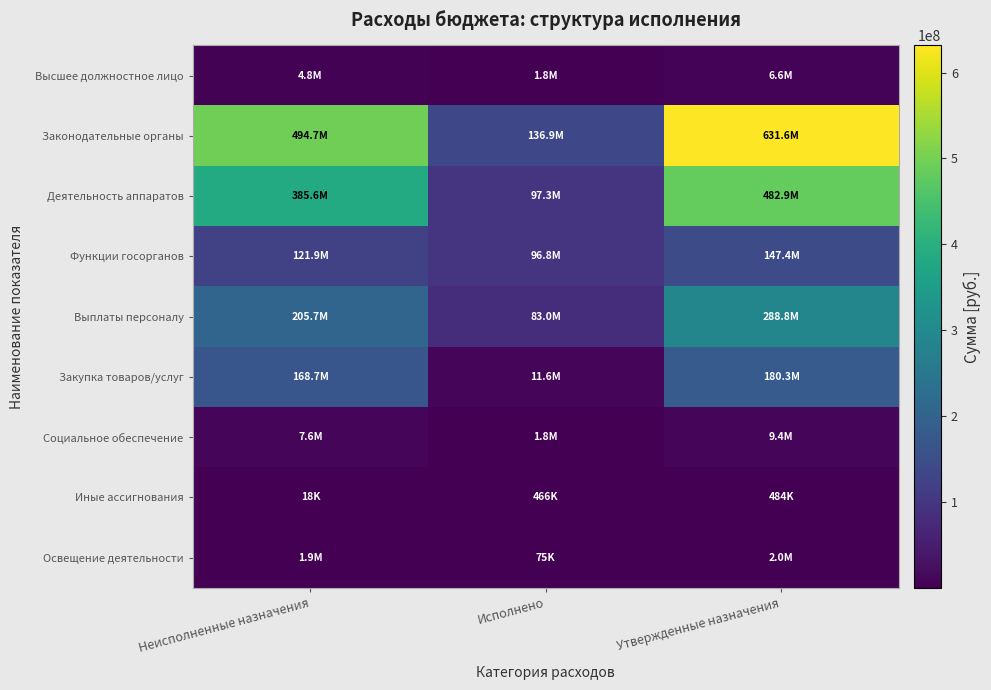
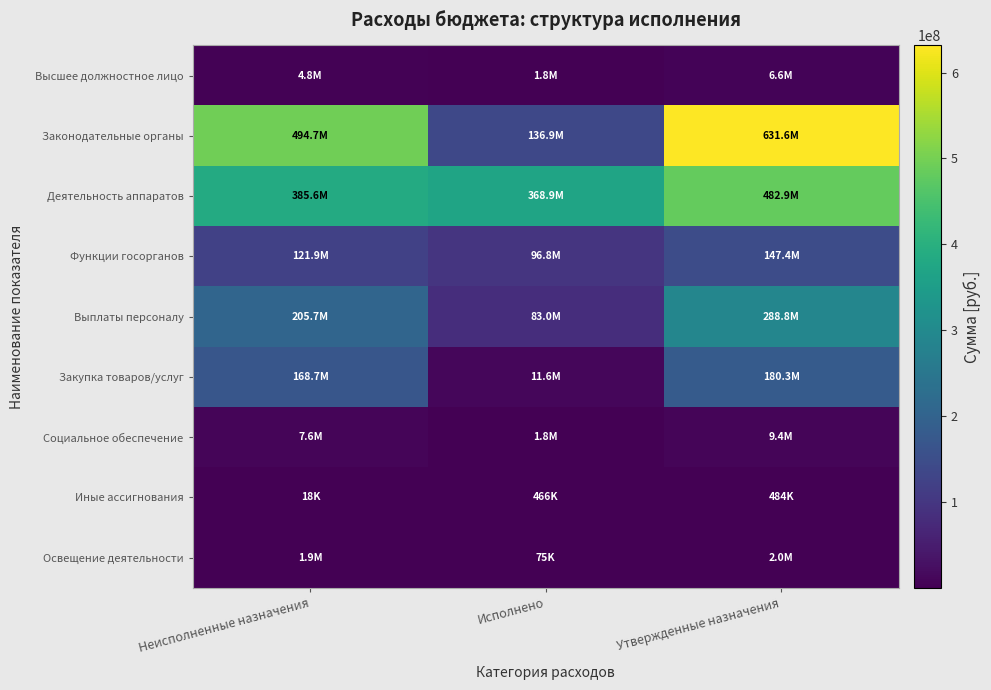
  {
    "Высшее должностное лицо": {
      "Неисполненные назначения": "4.8M",
      "Исполнено": "1.8M",
      "Утвержденные назначения": "6.6M"
    },
    "Законодательные органы": {
      "Неисполненные назначения": "494.7M",
      "Исполнено": "136.9M",
      "Утвержденные назначения": "631.6M"
    },
    "Деятельность аппаратов": {
      "Неисполненные назначения": "385.6M",
-     "Исполнено": "97.3M",
+     "Исполнено": "368.9M",
      "Утвержденные назначения": "482.9M"
    },
    "Функции госорганов": {
      "Неисполненные назначения": "121.9M",
      "Исполнено": "96.8M",
      "Утвержденные назначения": "147.4M"
    },
    "Выплаты персоналу": {
      "Неисполненные назначения": "205.7M",
      "Исполнено": "83.0M",
      "Утвержденные назначения": "288.8M"
    },
    "Закупка товаров/услуг": {
      "Неисполненные назначения": "168.7M",
      "Исполнено": "11.6M",
      "Утвержденные назначения": "180.3M"
    },
    "Социальное обеспечение": {
      "Неисполненные назначения": "7.6M",
      "Исполнено": "1.8M",
      "Утвержденные назначения": "9.4M"
    },
    "Иные ассигнования": {
      "Неисполненные назначения": "18K",
      "Исполнено": "466K",
      "Утвержденные назначения": "484K"
    },
    "Освещение деятельности": {
      "Неисполненные назначения": "1.9M",
      "Исполнено": "75K",
      "Утвержденные назначения": "2.0M"
    }
  }
